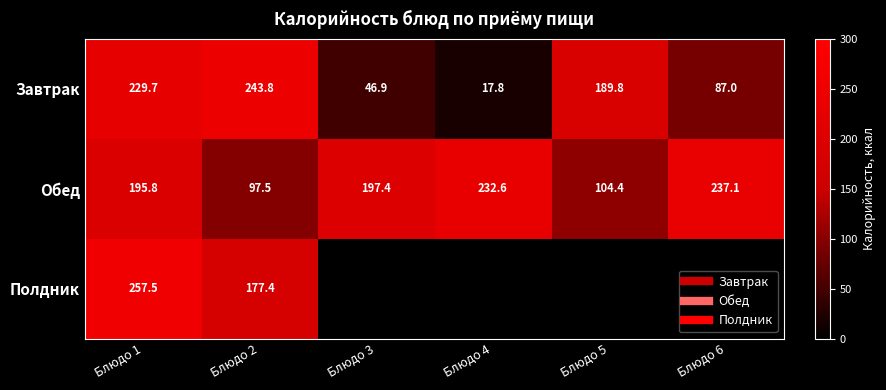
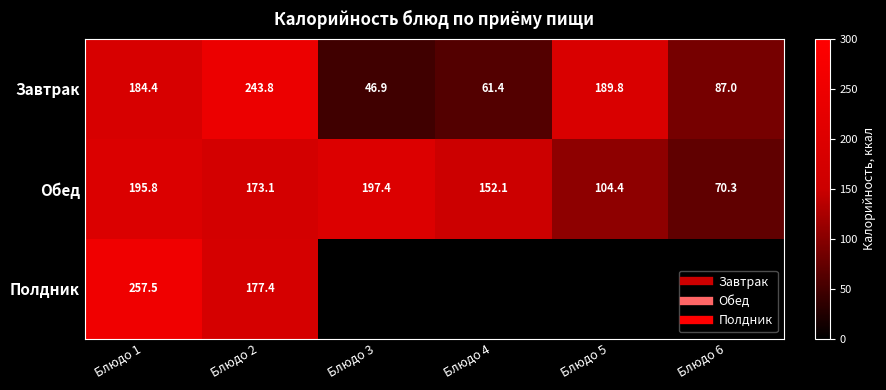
  {
    "Завтрак": {
-     "Блюдо 1": 229.7,
+     "Блюдо 1": 184.4,
      "Блюдо 2": 243.8,
      "Блюдо 3": 46.9,
-     "Блюдо 4": 17.8,
+     "Блюдо 4": 61.4,
      "Блюдо 5": 189.8,
      "Блюдо 6": 87.0
    },
    "Обед": {
      "Блюдо 1": 195.8,
-     "Блюдо 2": 97.5,
+     "Блюдо 2": 173.1,
      "Блюдо 3": 197.4,
-     "Блюдо 4": 232.6,
+     "Блюдо 4": 152.1,
      "Блюдо 5": 104.4,
-     "Блюдо 6": 237.1
+     "Блюдо 6": 70.3
    },
    "Полдник": {
      "Блюдо 1": 257.5,
      "Блюдо 2": 177.4
    }
  }
